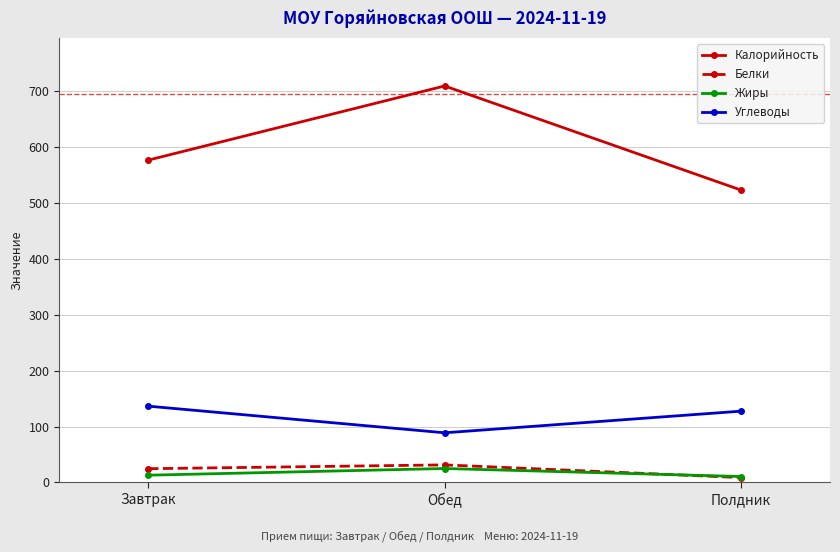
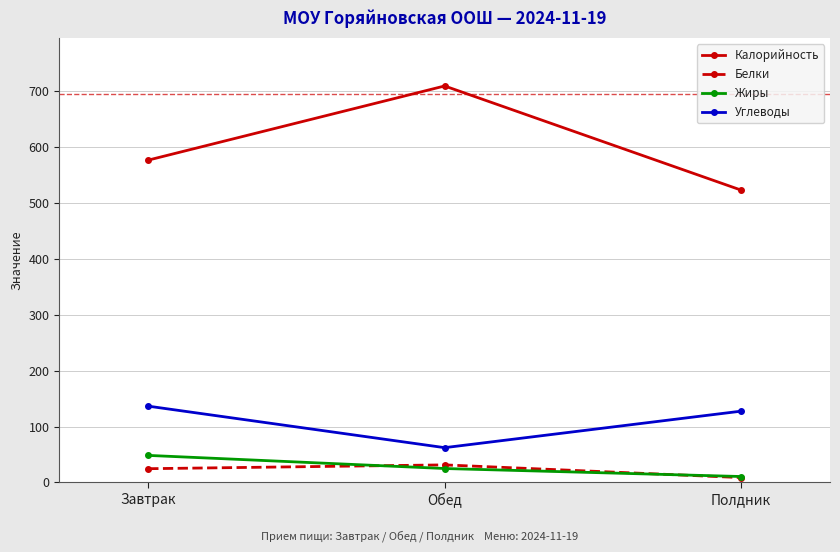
  {
    "Жиры": {
-     "Завтрак": 10,
+     "Завтрак": 50,
      "Обед": 20
    },
    "Углеводы": {
      "Завтрак": 140,
-     "Обед": 90,
+     "Обед": 60,
      "Полдник": 130
    }
  }
